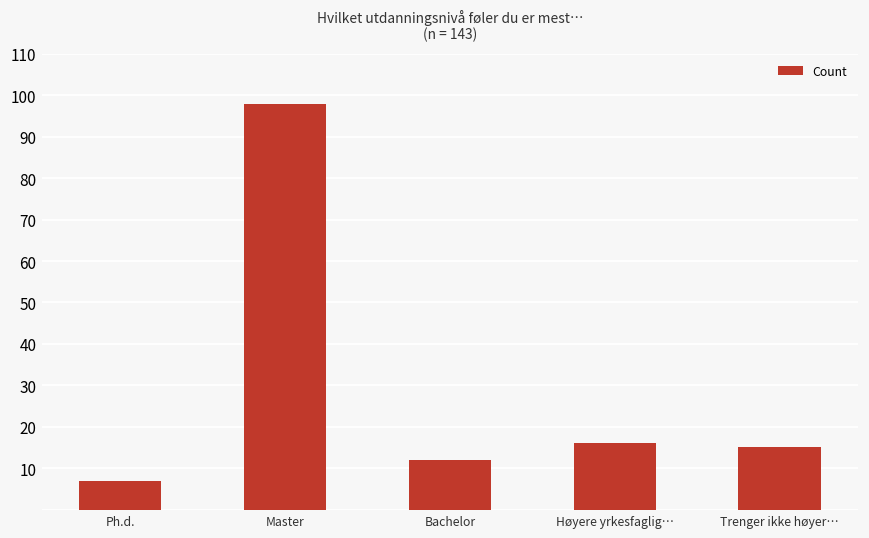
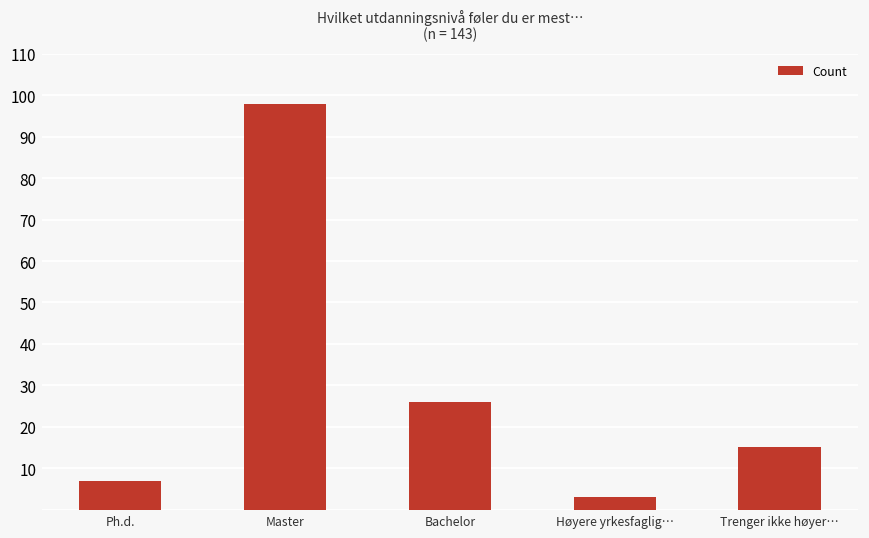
  {
    "Ph.d.": 7,
    "Master": 98,
-   "Bachelor": 12,
-   "Høyere yrkesfaglig…": 16,
+   "Bachelor": 26,
+   "Høyere yrkesfaglig…": 3,
    "Trenger ikke høyer…": 15
  }
